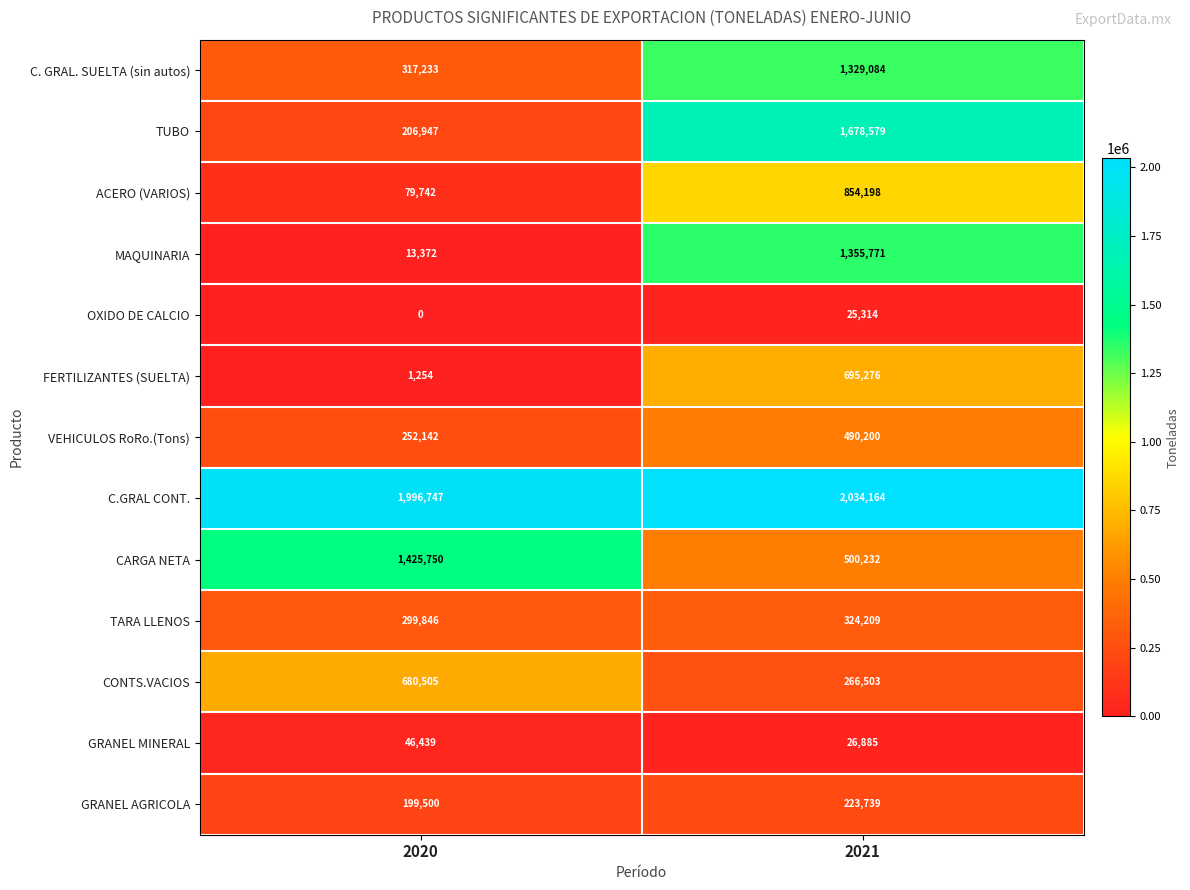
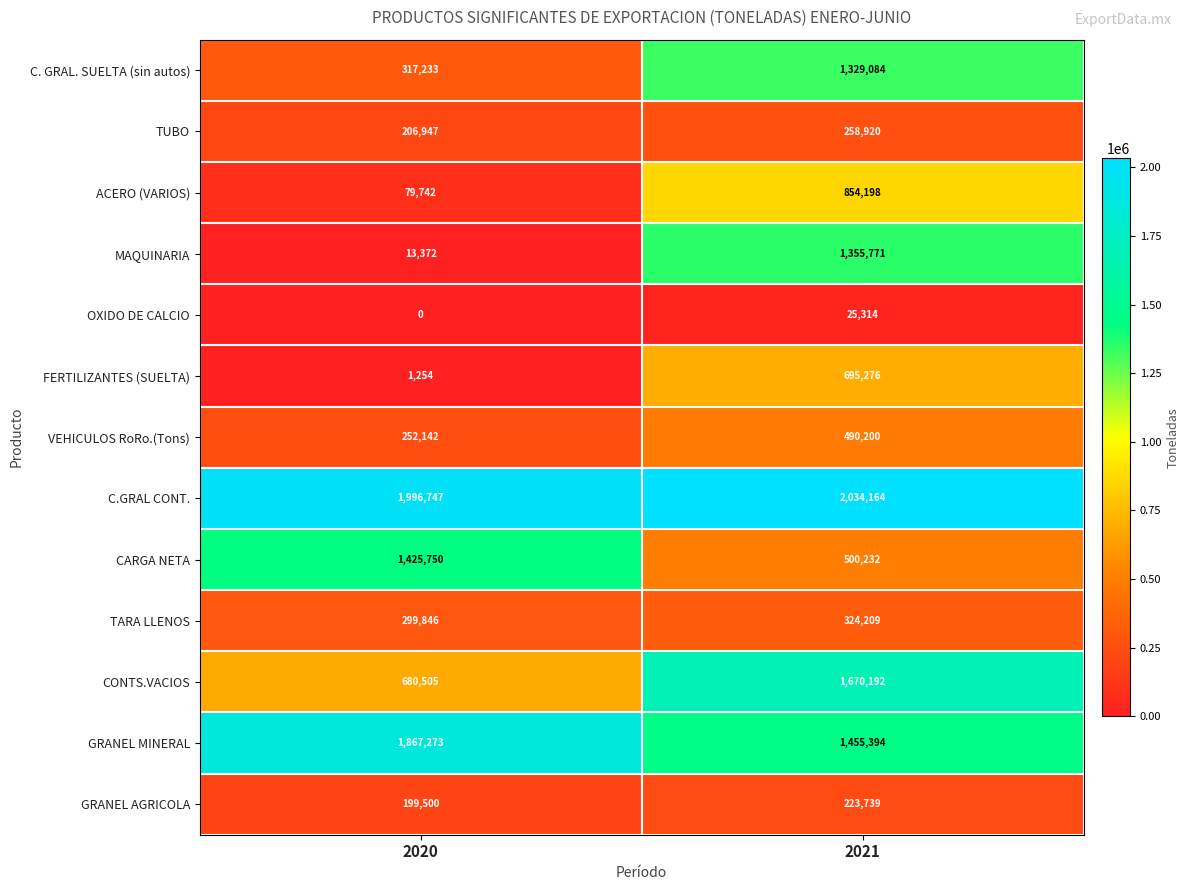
  {
    "C. GRAL. SUELTA (sin autos)": {
      "2020": "317,233",
      "2021": "1,329,084"
    },
    "TUBO": {
      "2020": "206,947",
-     "2021": "1,678,579"
+     "2021": "258,920"
    },
    "ACERO (VARIOS)": {
      "2020": "79,742",
      "2021": "854,198"
    },
    "MAQUINARIA": {
      "2020": "13,372",
      "2021": "1,355,771"
    },
    "OXIDO DE CALCIO": {
      "2020": "0",
      "2021": "25,314"
    },
    "FERTILIZANTES (SUELTA)": {
      "2020": "1,254",
      "2021": "695,276"
    },
    "VEHICULOS RoRo.(Tons)": {
      "2020": "252,142",
      "2021": "490,200"
    },
    "C.GRAL CONT.": {
      "2020": "1,996,747",
      "2021": "2,034,164"
    },
    "CARGA NETA": {
      "2020": "1,425,750",
      "2021": "500,232"
    },
    "TARA LLENOS": {
      "2020": "299,846",
      "2021": "324,209"
    },
    "CONTS.VACIOS": {
      "2020": "680,505",
-     "2021": "266,503"
+     "2021": "1,670,192"
    },
    "GRANEL MINERAL": {
-     "2020": "46,439",
-     "2021": "26,885"
+     "2020": "1,867,273",
+     "2021": "1,455,394"
    },
    "GRANEL AGRICOLA": {
      "2020": "199,500",
      "2021": "223,739"
    }
  }
